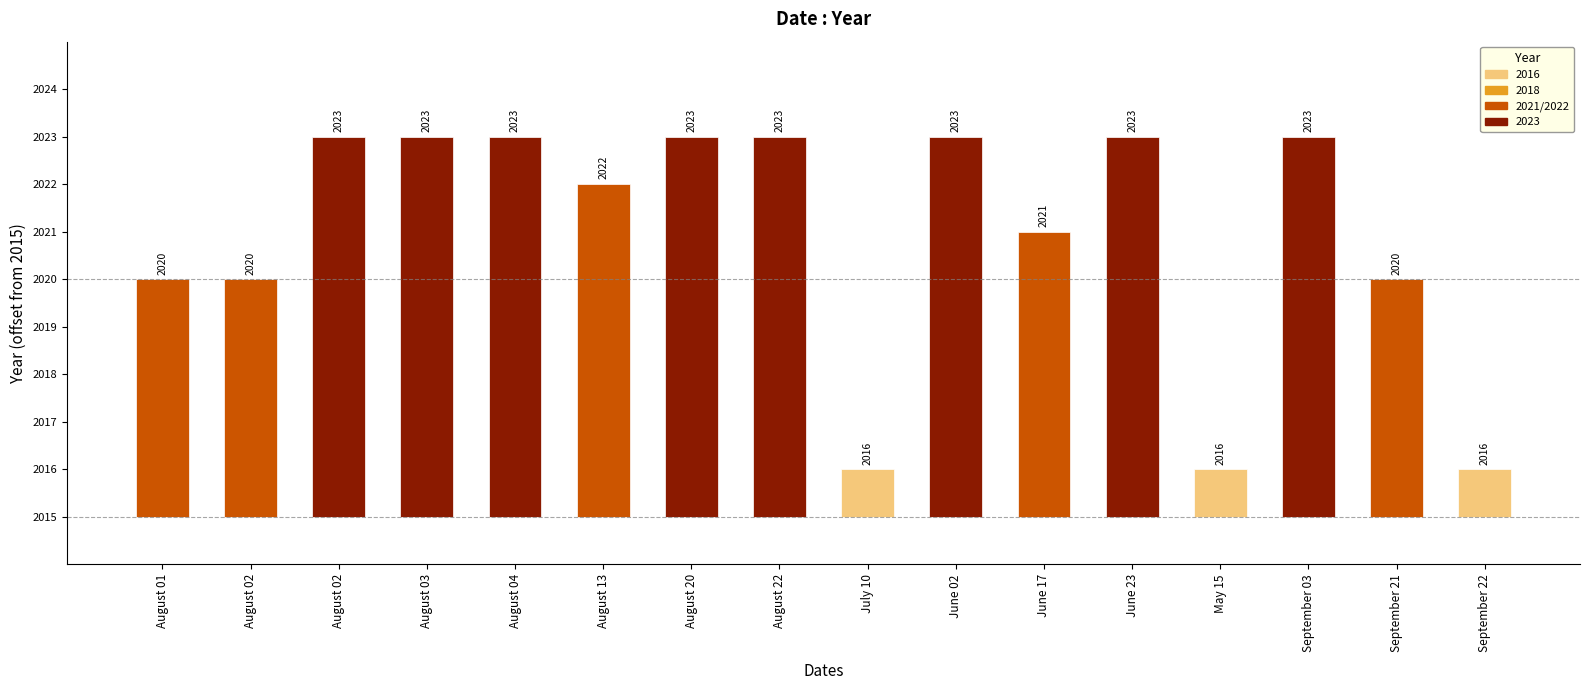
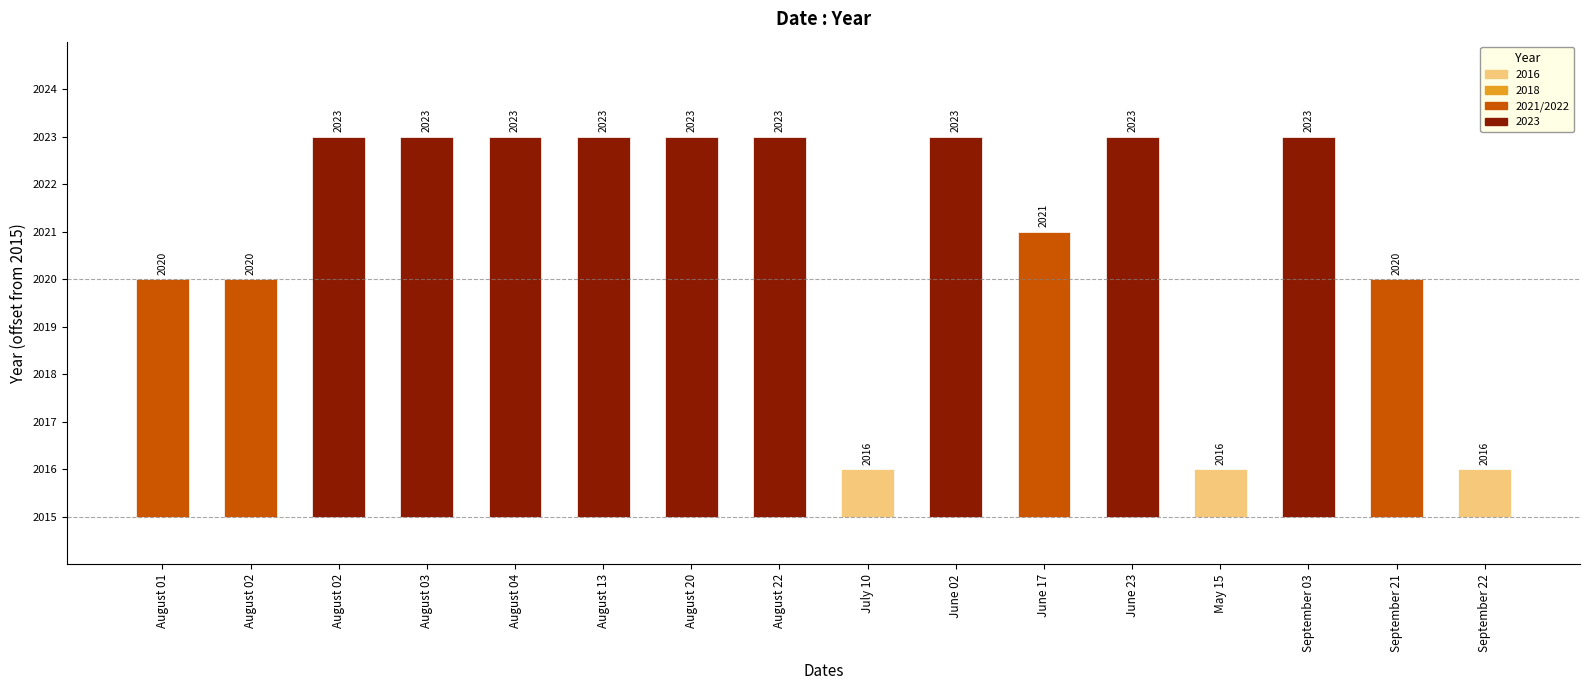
  {
-   "August 13": 2022
+   "August 13": 2023
  }
